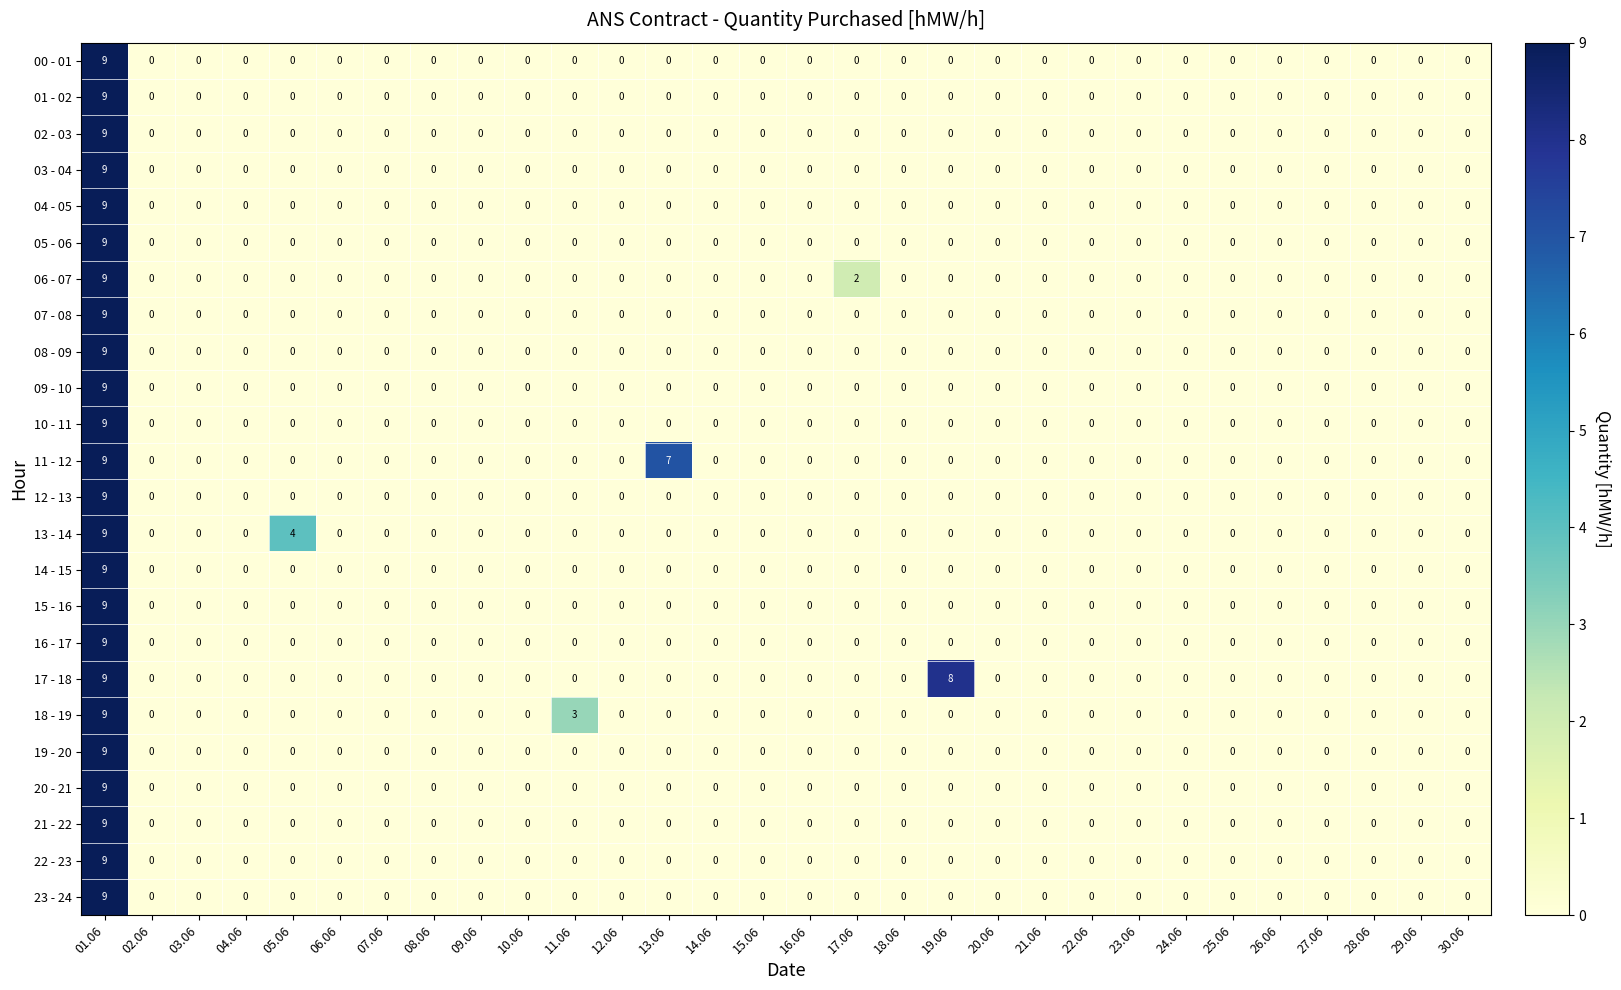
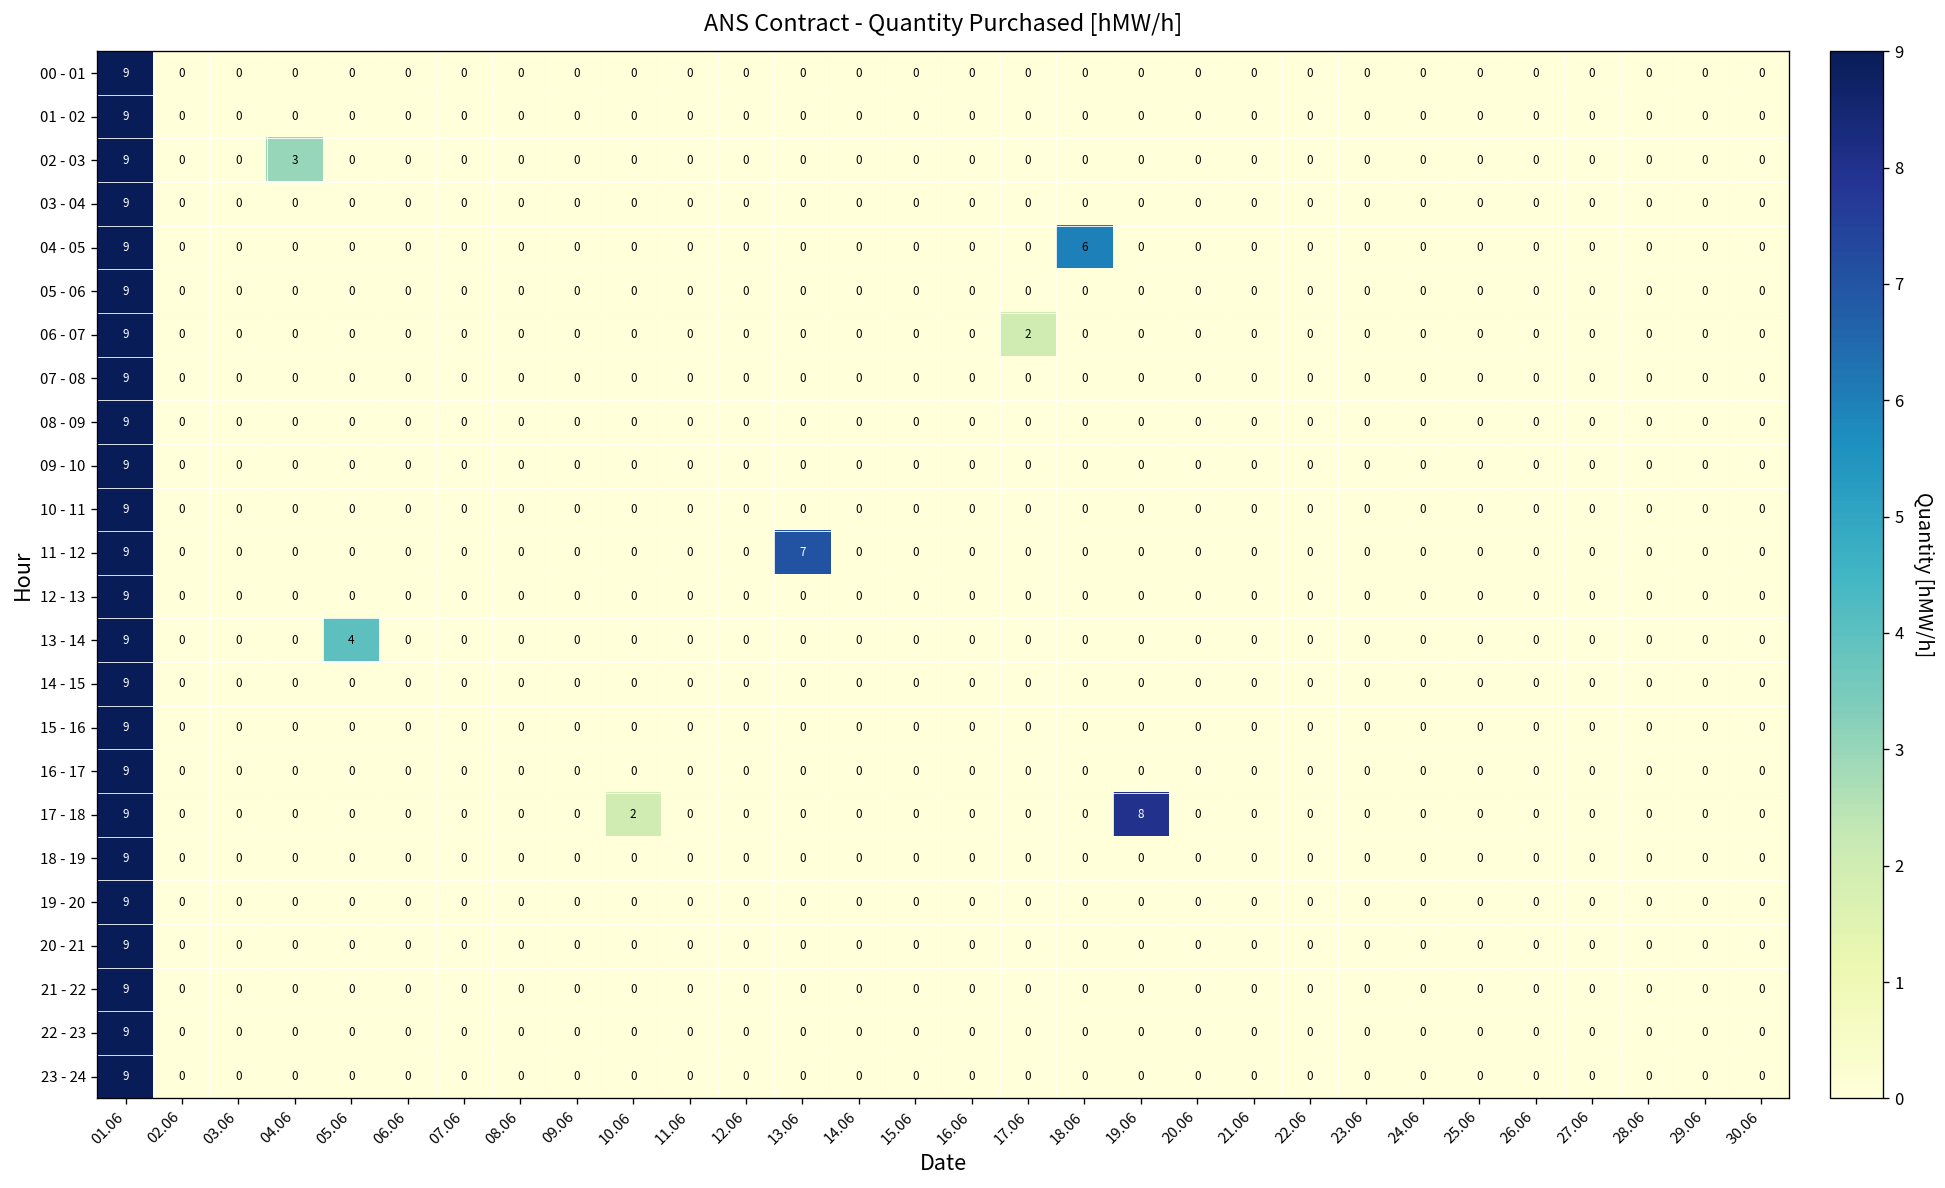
  {
    "02 - 03": {
      "01.06": 9,
      "02.06": 0,
      "03.06": 0,
-     "04.06": 0,
+     "04.06": 3,
      "05.06": 0,
      "06.06": 0,
      "07.06": 0,
      "08.06": 0,
      "09.06": 0,
      "10.06": 0,
      "11.06": 0,
      "12.06": 0,
      "13.06": 0,
      "14.06": 0,
      "15.06": 0,
      "16.06": 0,
      "17.06": 0,
      "18.06": 0,
      "19.06": 0,
      "20.06": 0,
      "21.06": 0,
      "22.06": 0,
      "23.06": 0,
      "24.06": 0,
      "25.06": 0,
      "26.06": 0,
      "27.06": 0,
      "28.06": 0,
      "29.06": 0,
      "30.06": 0
    },
    "04 - 05": {
      "01.06": 9,
      "02.06": 0,
      "03.06": 0,
      "04.06": 0,
      "05.06": 0,
      "06.06": 0,
      "07.06": 0,
      "08.06": 0,
      "09.06": 0,
      "10.06": 0,
      "11.06": 0,
      "12.06": 0,
      "13.06": 0,
      "14.06": 0,
      "15.06": 0,
      "16.06": 0,
      "17.06": 0,
-     "18.06": 0,
+     "18.06": 6,
      "19.06": 0,
      "20.06": 0,
      "21.06": 0,
      "22.06": 0,
      "23.06": 0,
      "24.06": 0,
      "25.06": 0,
      "26.06": 0,
      "27.06": 0,
      "28.06": 0,
      "29.06": 0,
      "30.06": 0
    },
    "17 - 18": {
      "01.06": 9,
      "02.06": 0,
      "03.06": 0,
      "04.06": 0,
      "05.06": 0,
      "06.06": 0,
      "07.06": 0,
      "08.06": 0,
      "09.06": 0,
-     "10.06": 0,
+     "10.06": 2,
      "11.06": 0,
      "12.06": 0,
      "13.06": 0,
      "14.06": 0,
      "15.06": 0,
      "16.06": 0,
      "17.06": 0,
      "18.06": 0,
      "19.06": 8,
      "20.06": 0,
      "21.06": 0,
      "22.06": 0,
      "23.06": 0,
      "24.06": 0,
      "25.06": 0,
      "26.06": 0,
      "27.06": 0,
      "28.06": 0,
      "29.06": 0,
      "30.06": 0
    },
    "18 - 19": {
      "01.06": 9,
      "02.06": 0,
      "03.06": 0,
      "04.06": 0,
      "05.06": 0,
      "06.06": 0,
      "07.06": 0,
      "08.06": 0,
      "09.06": 0,
      "10.06": 0,
-     "11.06": 3,
+     "11.06": 0,
      "12.06": 0,
      "13.06": 0,
      "14.06": 0,
      "15.06": 0,
      "16.06": 0,
      "17.06": 0,
      "18.06": 0,
      "19.06": 0,
      "20.06": 0,
      "21.06": 0,
      "22.06": 0,
      "23.06": 0,
      "24.06": 0,
      "25.06": 0,
      "26.06": 0,
      "27.06": 0,
      "28.06": 0,
      "29.06": 0,
      "30.06": 0
    }
  }
